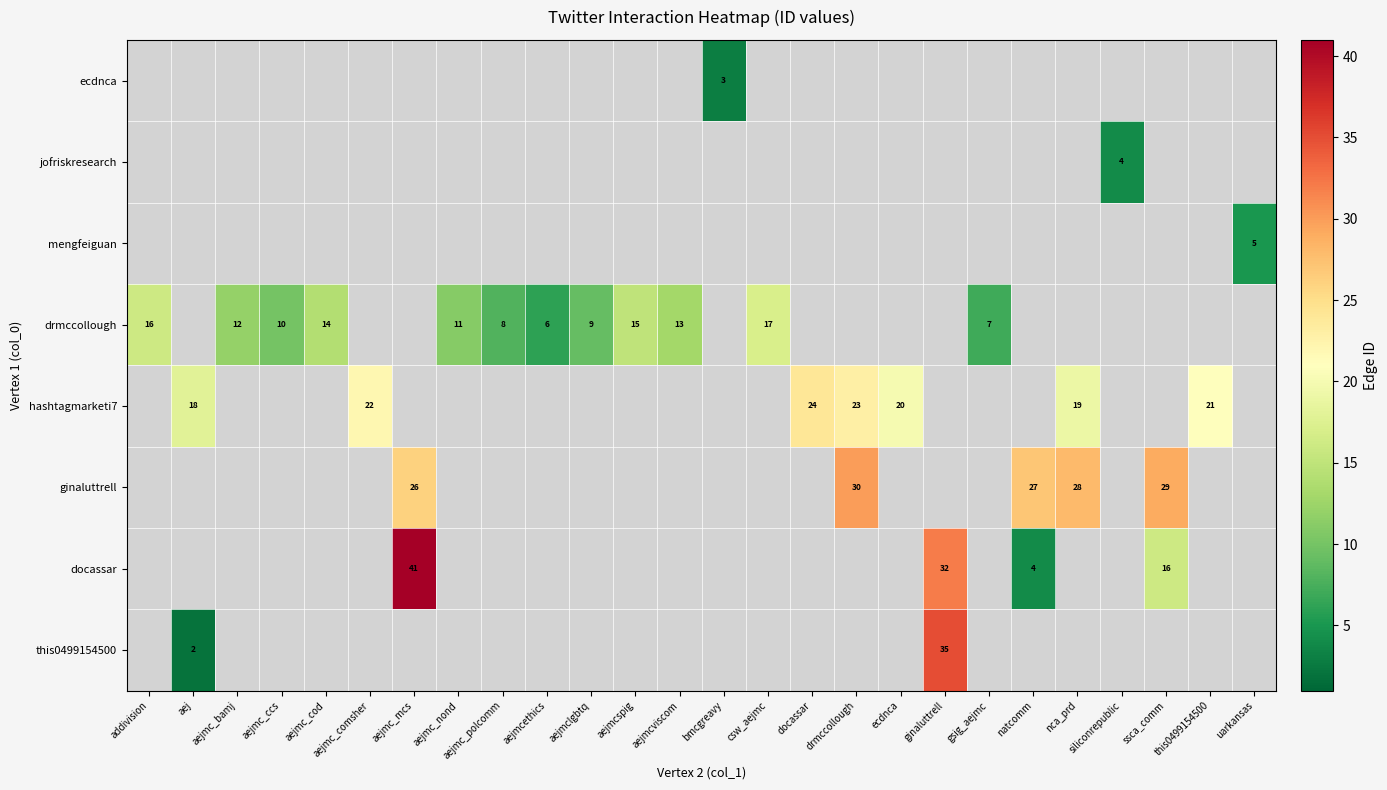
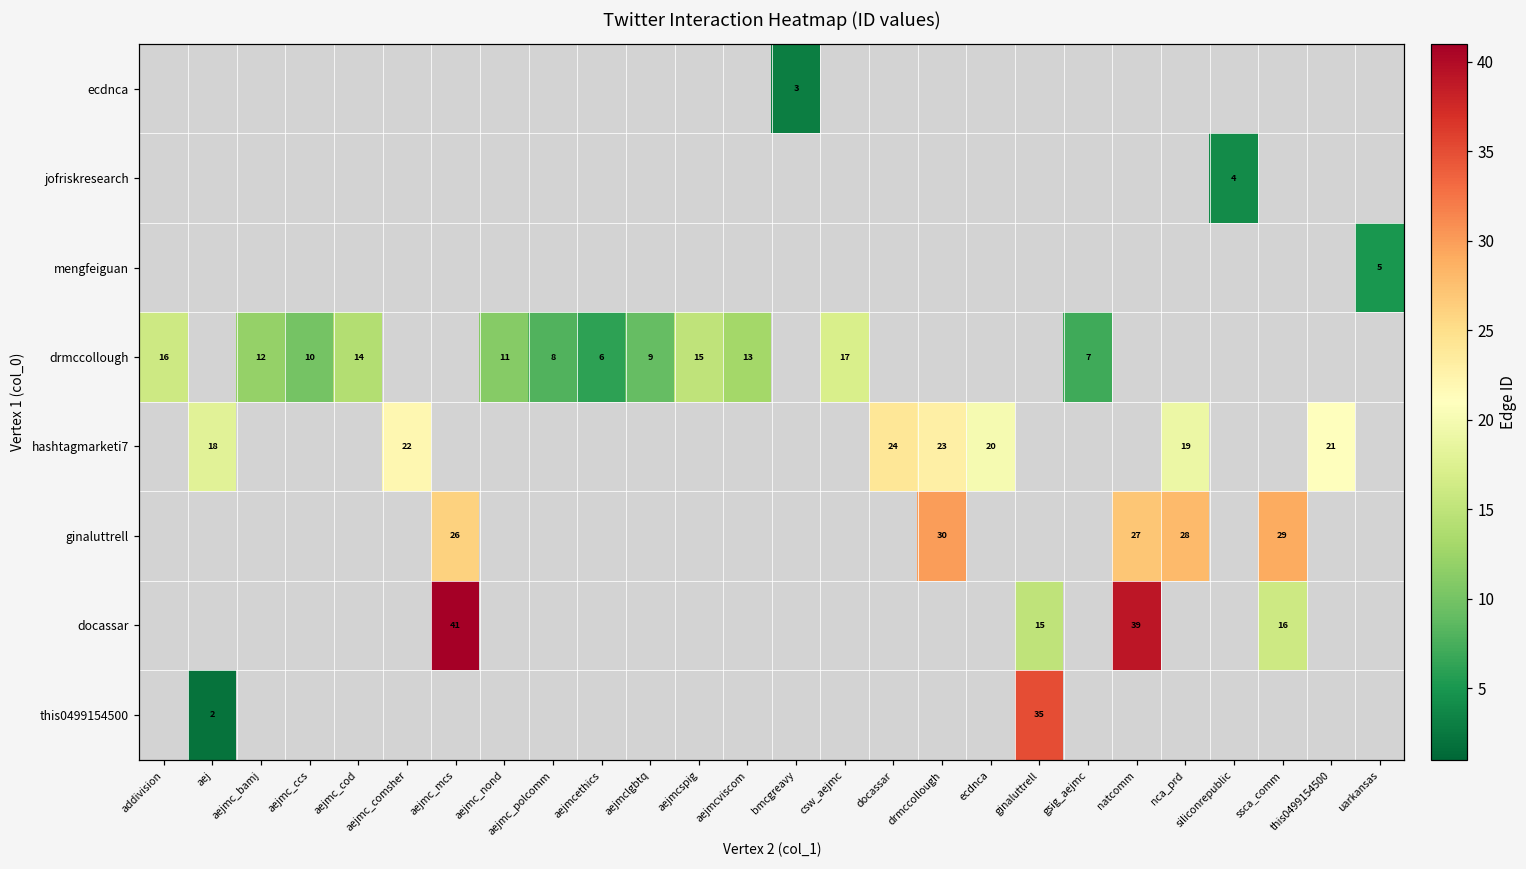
  {
    "ecdnca": {
      "bmcgreavy": 3
    },
    "jofriskresearch": {
      "siliconrepublic": 4
    },
    "mengfeiguan": {
      "uarkansas": 5
    },
    "drmccollough": {
      "addivision": 16,
      "aejmc_bamj": 12,
      "aejmc_ccs": 10,
      "aejmc_cod": 14,
      "aejmc_nond": 11,
      "aejmc_polcomm": 8,
      "aejmcethics": 6,
      "aejmclgbtq": 9,
      "aejmcspig": 15,
      "aejmcviscom": 13,
      "csw_aejmc": 17,
      "gsig_aejmc": 7
    },
    "hashtagmarketi7": {
      "aej": 18,
      "aejmc_comsher": 22,
      "docassar": 24,
      "drmccollough": 23,
      "ecdnca": 20,
      "nca_prd": 19,
      "this0499154500": 21
    },
    "ginaluttrell": {
      "aejmc_mcs": 26,
      "drmccollough": 30,
      "natcomm": 27,
      "nca_prd": 28,
      "ssca_comm": 29
    },
    "docassar": {
      "aejmc_mcs": 41,
-     "ginaluttrell": 32,
-     "natcomm": 4,
+     "ginaluttrell": 15,
+     "natcomm": 39,
      "ssca_comm": 16
    },
    "this0499154500": {
      "aej": 2,
      "ginaluttrell": 35
    }
  }
